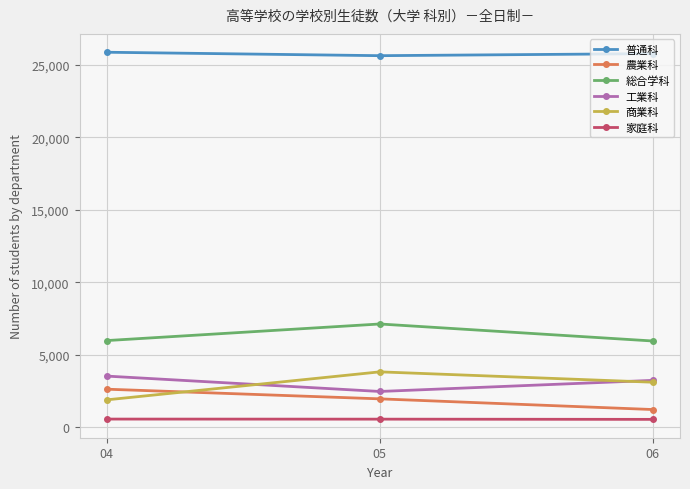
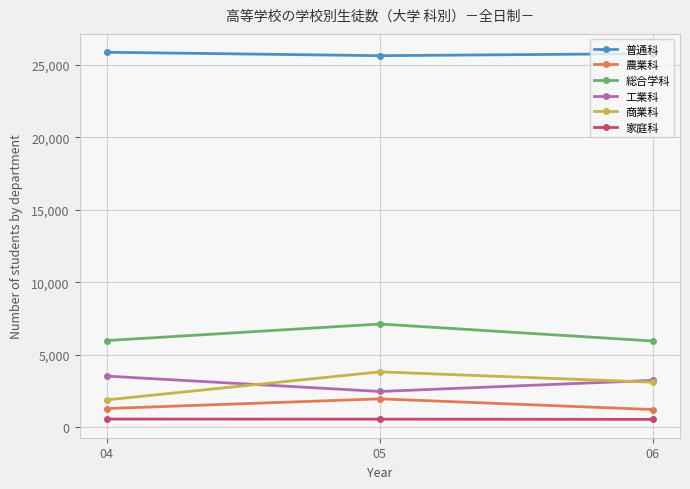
  {
    "普通科": {
      "04": "25,900",
      "05": "25,600"
    },
    "農業科": {
-     "04": "2,600",
+     "04": "1,300",
      "05": "2,000",
      "06": "1,200"
    },
    "総合学科": {
      "04": "6,000",
      "05": "7,100",
      "06": "5,900"
    },
    "工業科": {
      "04": "3,500",
      "05": "2,500"
    },
    "商業科": {
      "04": "1,900",
      "05": "3,800"
    },
    "家庭科": {
      "04": "600",
      "05": "500",
      "06": "500"
    }
  }
